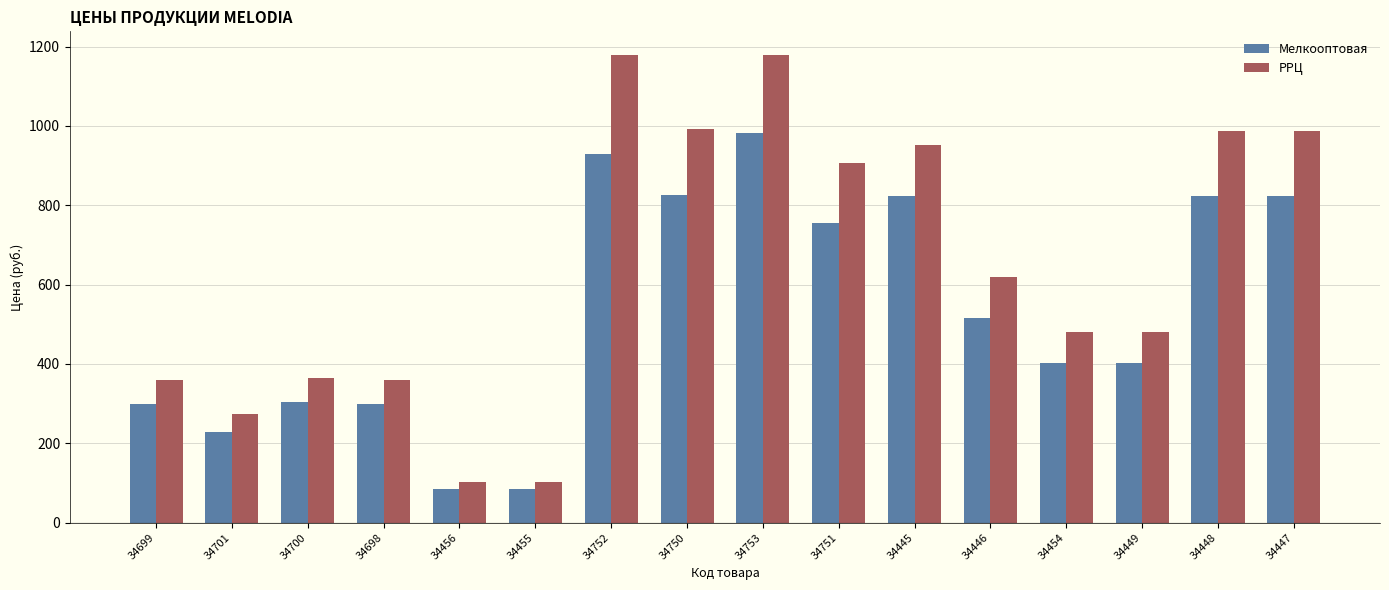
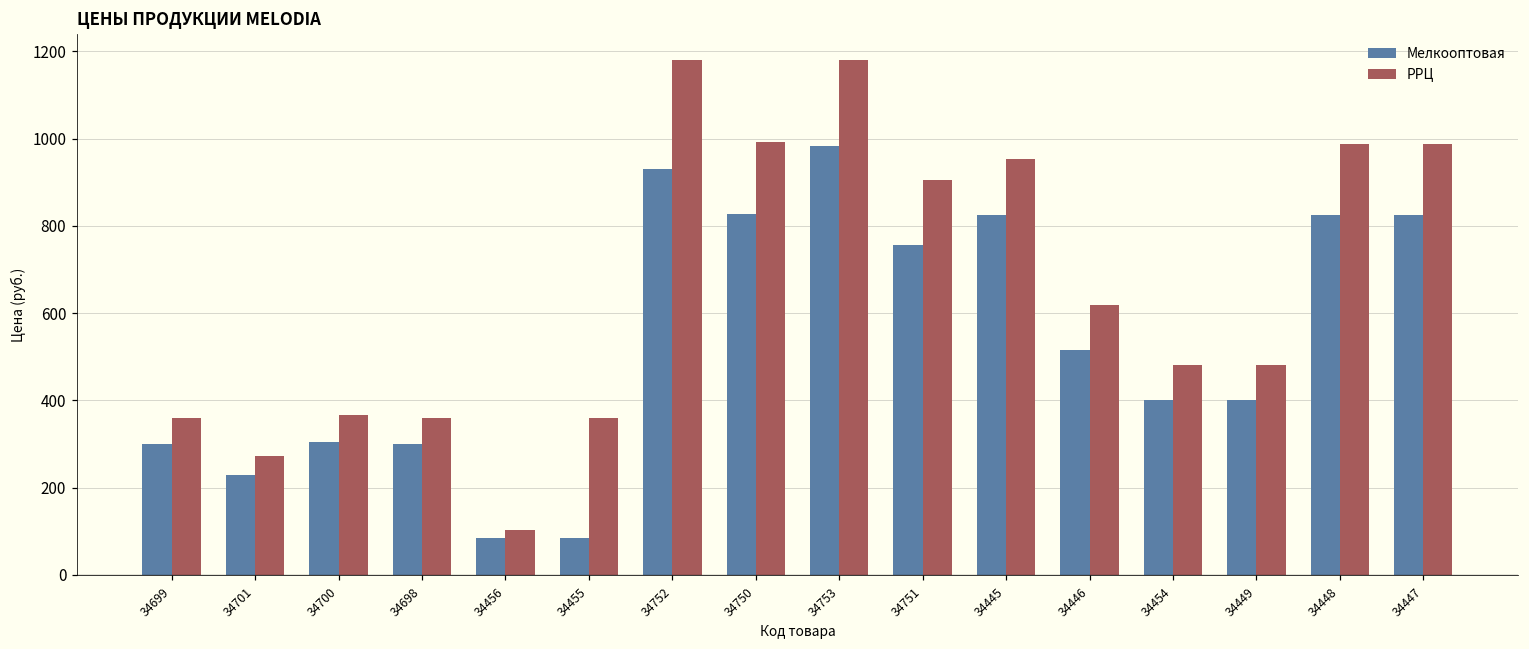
  {
    "Мелкооптовая": {
      "34699": 300,
      "34701": 230,
      "34700": 300,
      "34698": 300,
      "34456": 90,
      "34455": 90,
      "34752": 930,
      "34750": 830,
      "34753": 980,
      "34751": 760,
      "34445": 820,
      "34446": 520,
      "34454": 400,
      "34449": 400,
      "34448": 820,
      "34447": 820
    },
    "РРЦ": {
      "34699": 360,
      "34701": 270,
      "34700": 370,
      "34698": 360,
      "34456": 100,
-     "34455": 100,
+     "34455": 360,
      "34752": 1180,
      "34750": 990,
      "34753": 1180,
      "34751": 910,
      "34445": 950,
      "34446": 620,
      "34454": 480,
      "34449": 480,
      "34448": 990,
      "34447": 990
    }
  }
